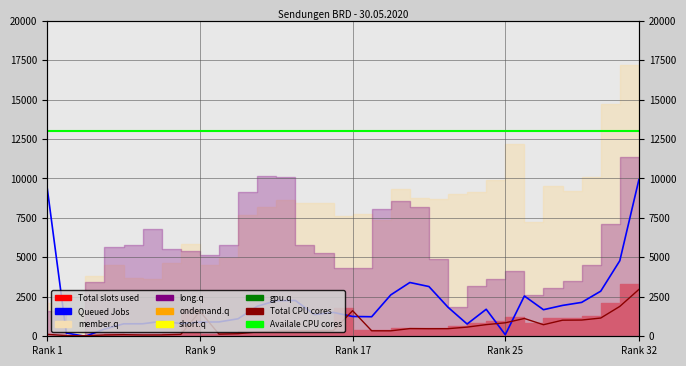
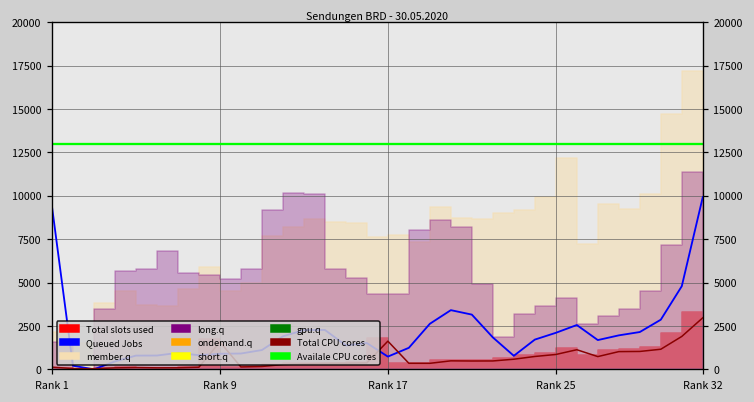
  {
    "Queued Jobs": {
      "Rank 1": 9400,
-     "Rank 17": 1300,
-     "Rank 25": 100,
+     "Rank 17": 700,
+     "Rank 25": 2100,
      "Rank 32": 9900
    },
    "Availale CPU cores": {
      "Rank 1": 13000,
      "Rank 9": 13000,
      "Rank 17": 13000,
      "Rank 25": 13000,
      "Rank 32": 13000
    },
    "Total CPU cores": {
      "Rank 17": 1600,
      "Rank 32": 3000
    }
  }
